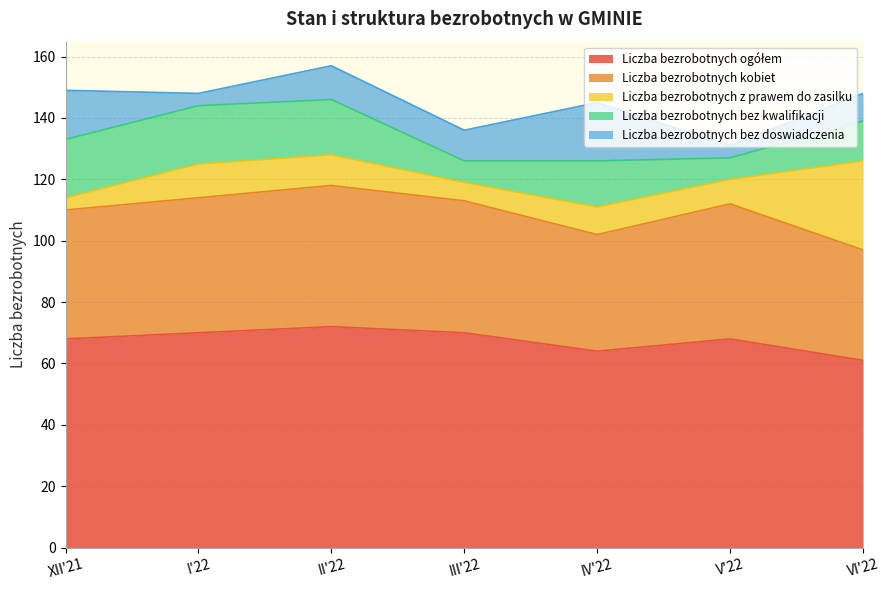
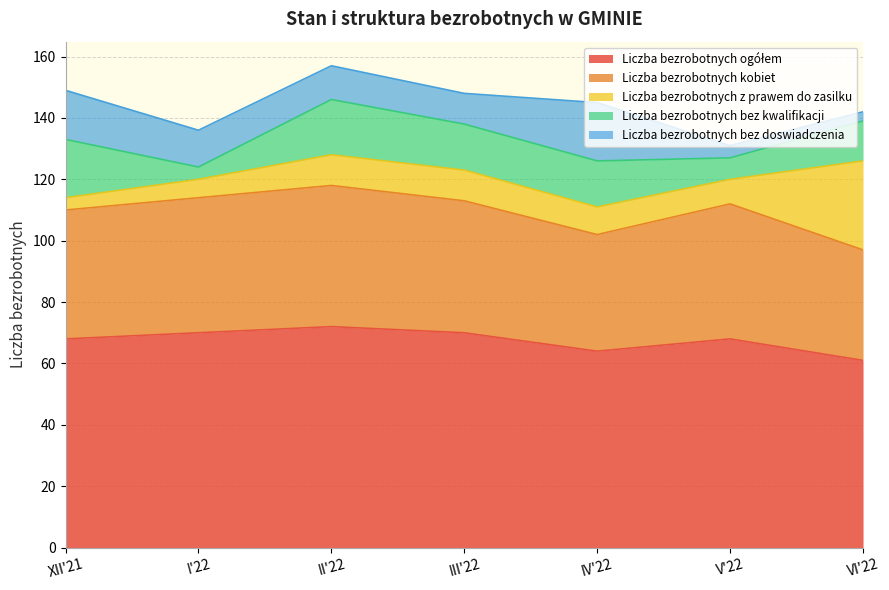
  {
    "Liczba bezrobotnych z prawem do zasilku": {
      "XII'21": 4,
-     "I'22": 11,
+     "I'22": 6,
      "II'22": 10,
-     "III'22": 6,
+     "III'22": 10,
      "IV'22": 9,
      "V'22": 8,
      "VI'22": 29
    },
    "Liczba bezrobotnych bez kwalifikacji": {
      "XII'21": 19,
-     "I'22": 19,
+     "I'22": 4,
      "II'22": 18,
-     "III'22": 7,
+     "III'22": 15,
      "IV'22": 15,
      "V'22": 7,
      "VI'22": 13
    },
    "Liczba bezrobotnych bez doswiadczenia": {
      "XII'21": 16,
-     "I'22": 4,
+     "I'22": 12,
      "II'22": 11,
      "III'22": 10,
-     "VI'22": 9
+     "VI'22": 3
    }
  }
